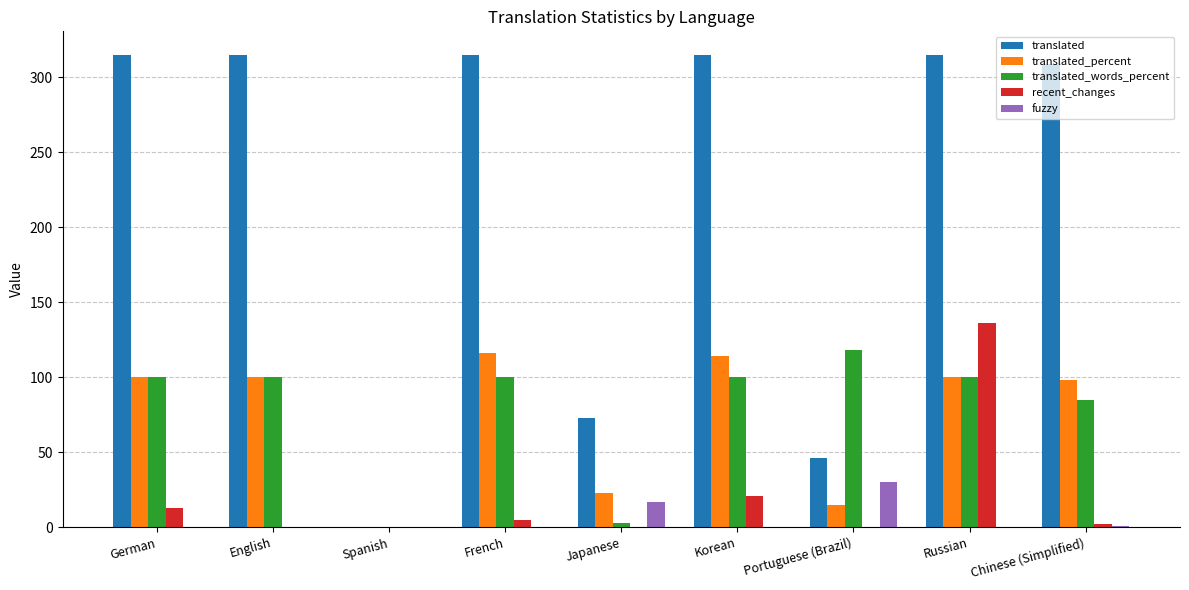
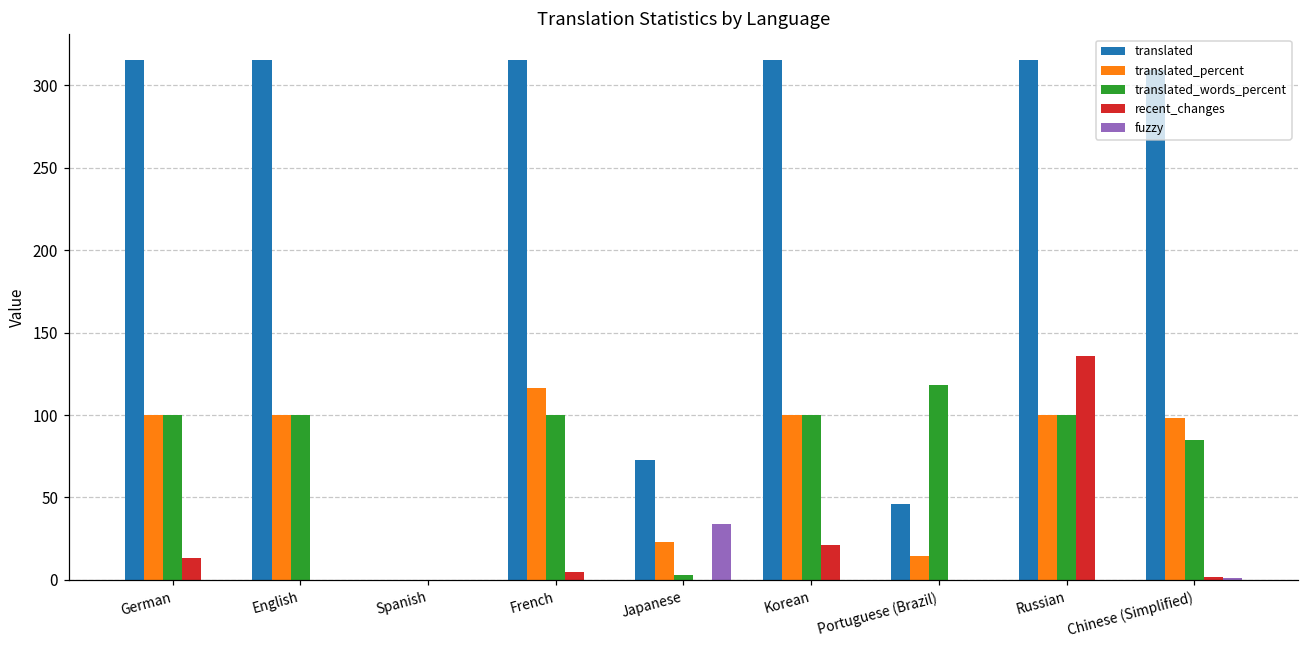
  {
    "translated": {
      "German": 315,
      "English": 315,
      "Spanish": 0,
      "French": 315,
      "Japanese": 73,
      "Korean": 315,
      "Portuguese (Brazil)": 46,
      "Russian": 315
    },
    "translated_percent": {
      "German": 100,
      "English": 100,
      "Spanish": 0,
      "French": 116,
      "Japanese": 23,
-     "Korean": 114,
+     "Korean": 100,
      "Portuguese (Brazil)": 15,
      "Russian": 100,
      "Chinese (Simplified)": 98
    },
    "translated_words_percent": {
      "German": 100,
      "English": 100,
      "Spanish": 0,
      "French": 100,
      "Japanese": 3,
      "Korean": 100,
      "Portuguese (Brazil)": 118,
      "Russian": 100,
      "Chinese (Simplified)": 85
    },
    "recent_changes": {
      "German": 13,
      "English": 0,
      "Spanish": 0,
      "French": 5,
      "Japanese": 0,
      "Korean": 21,
      "Portuguese (Brazil)": 0,
      "Russian": 136,
      "Chinese (Simplified)": 2
    },
    "fuzzy": {
      "German": 0,
      "English": 0,
      "Spanish": 0,
      "French": 0,
-     "Japanese": 17,
+     "Japanese": 34,
      "Korean": 0,
-     "Portuguese (Brazil)": 30,
+     "Portuguese (Brazil)": 0,
      "Russian": 0
    }
  }
